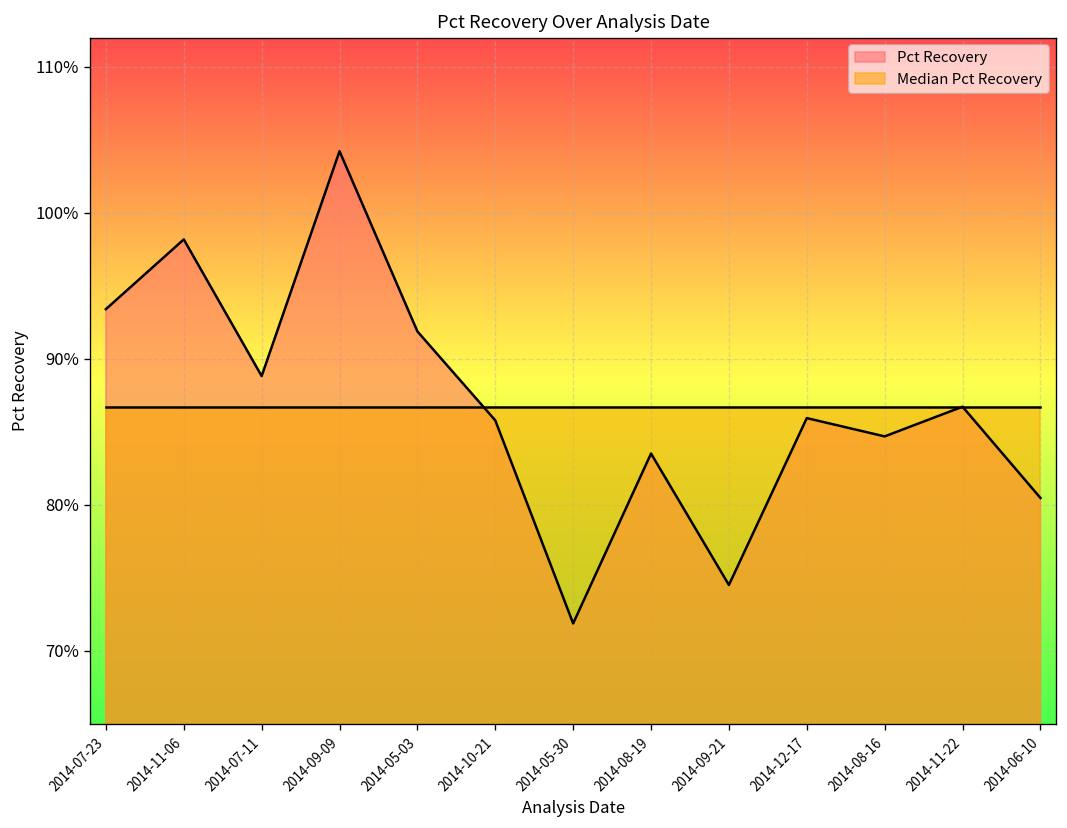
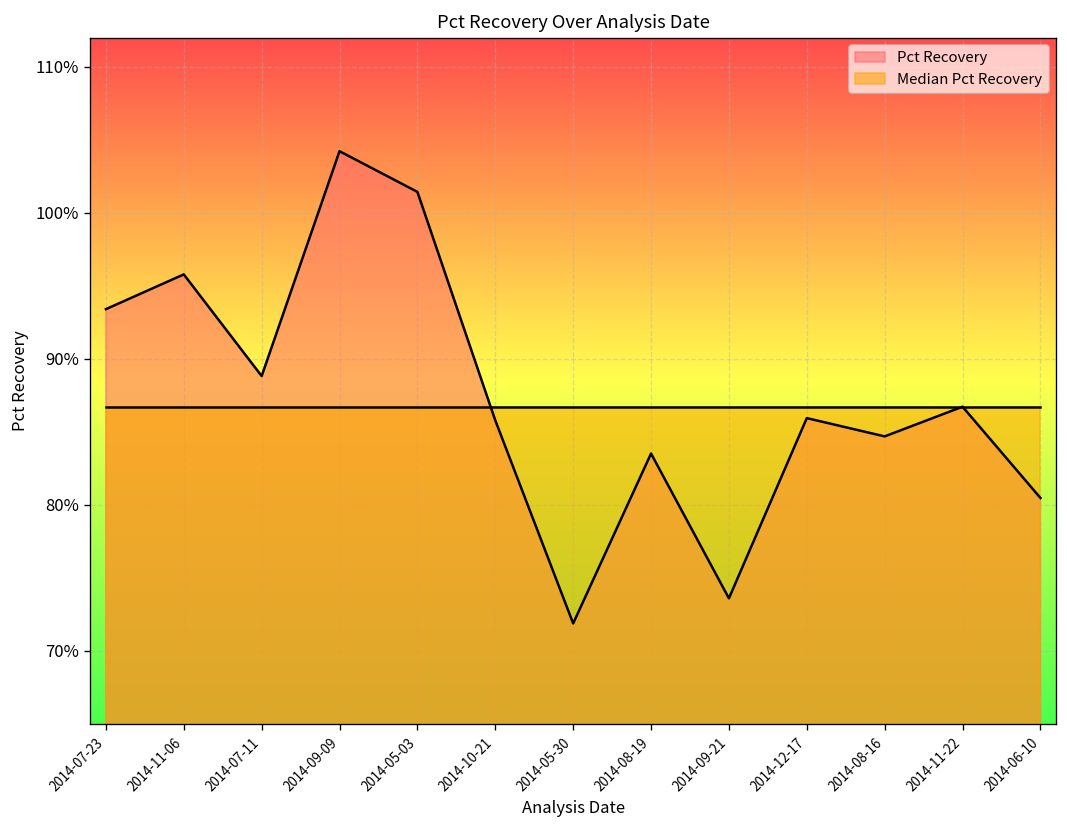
  {
    "Pct Recovery": {
      "2014-07-23": "93.4%",
-     "2014-11-06": "98.2%",
+     "2014-11-06": "95.8%",
      "2014-07-11": "88.8%",
      "2014-09-09": "104.2%",
-     "2014-05-03": "91.9%",
+     "2014-05-03": "101.4%",
      "2014-10-21": "85.8%",
      "2014-05-30": "71.9%",
      "2014-08-19": "83.5%",
-     "2014-09-21": "74.5%",
+     "2014-09-21": "73.6%",
      "2014-12-17": "85.9%",
      "2014-08-16": "84.7%",
      "2014-06-10": "80.5%"
    },
    "Median Pct Recovery": {
      "2014-07-23": "86.7%",
      "2014-11-06": "86.7%",
      "2014-07-11": "86.7%",
      "2014-09-09": "86.7%",
      "2014-05-03": "86.7%",
      "2014-10-21": "86.7%",
      "2014-05-30": "86.7%",
      "2014-08-19": "86.7%",
      "2014-09-21": "86.7%",
      "2014-12-17": "86.7%",
      "2014-08-16": "86.7%",
      "2014-06-10": "86.7%"
    }
  }
